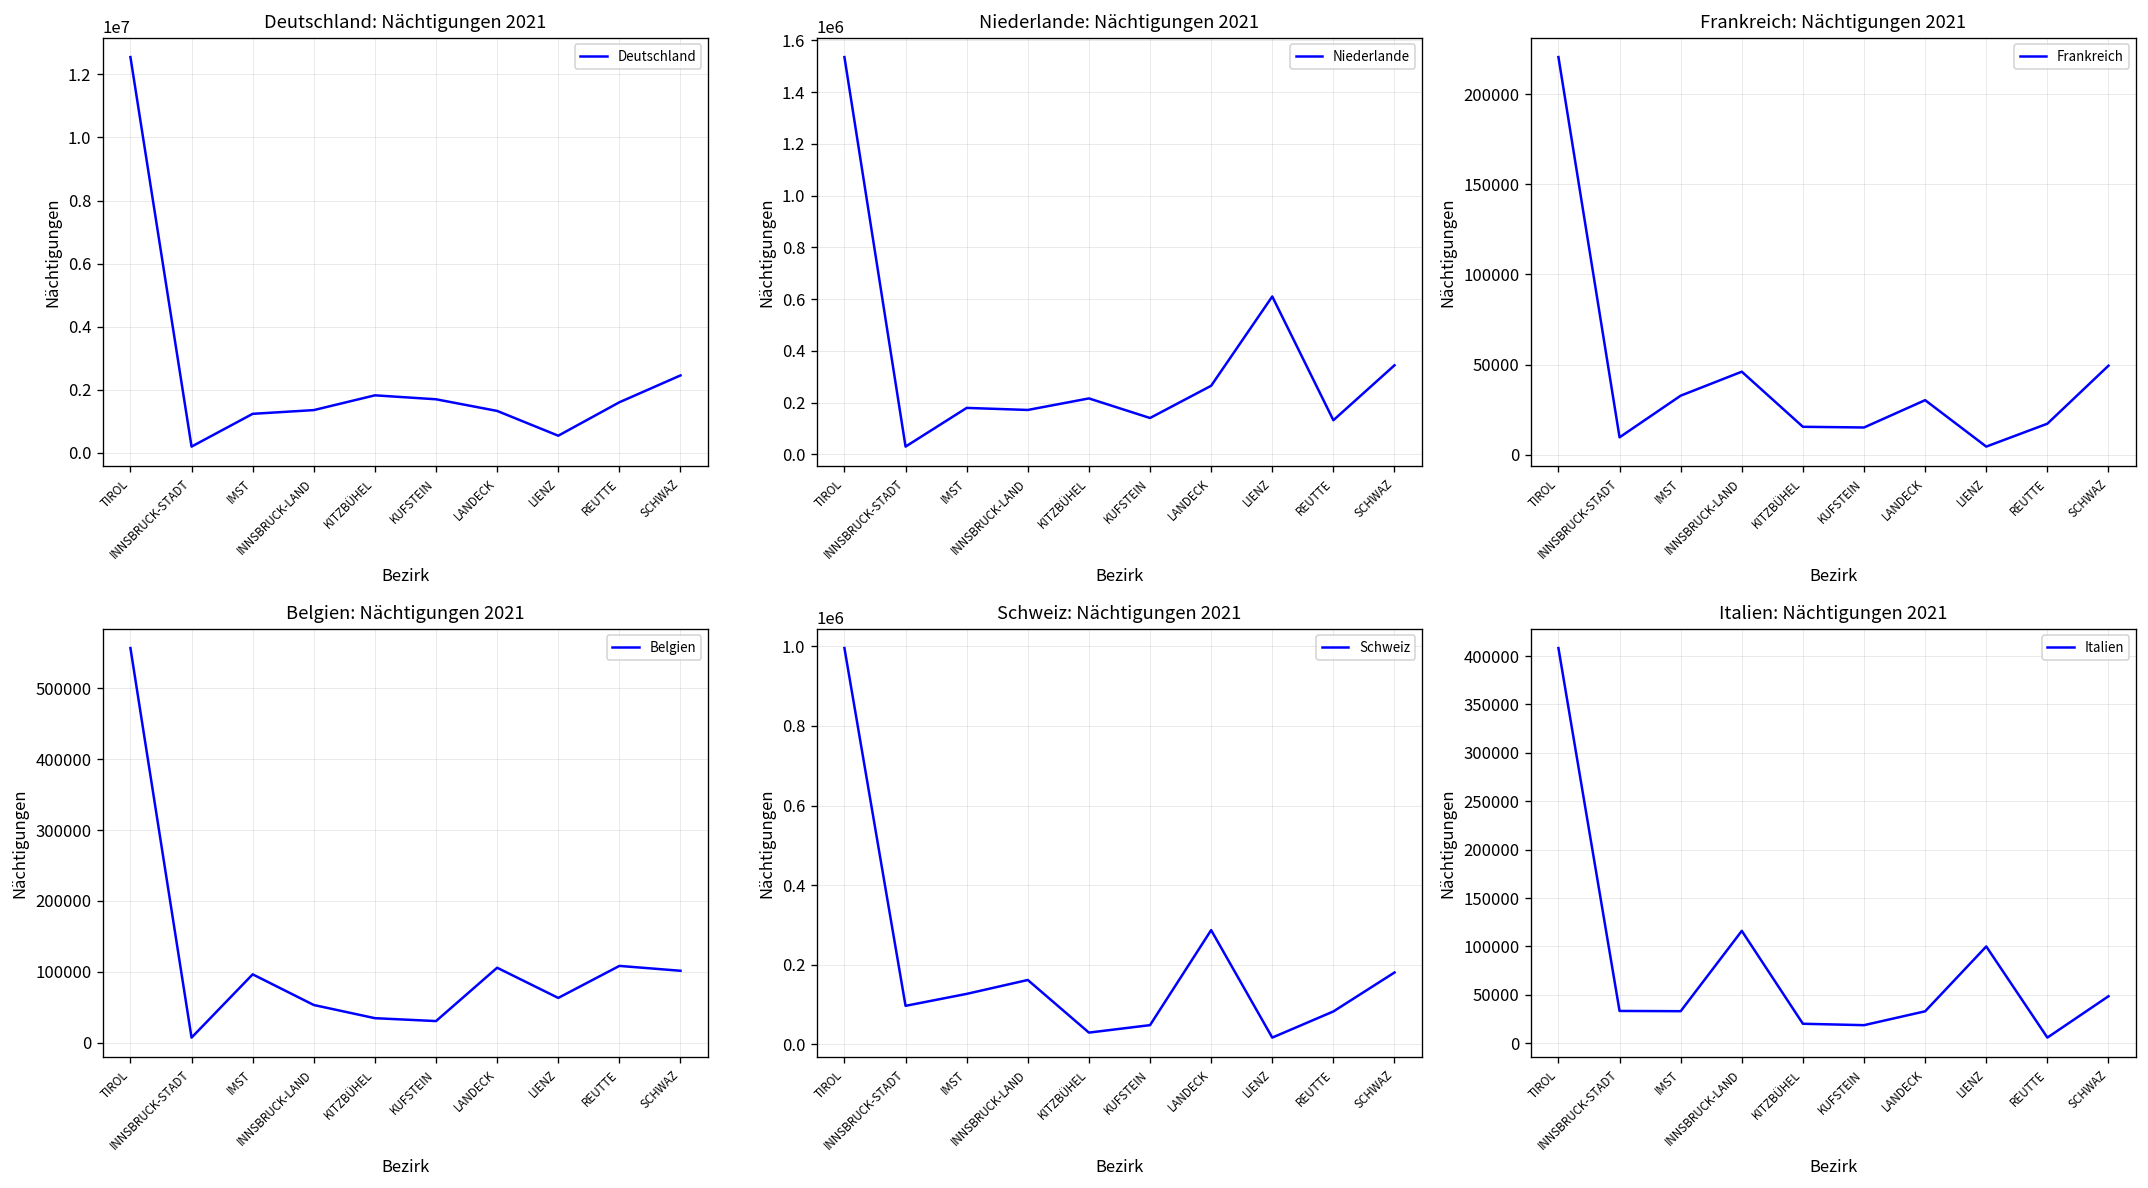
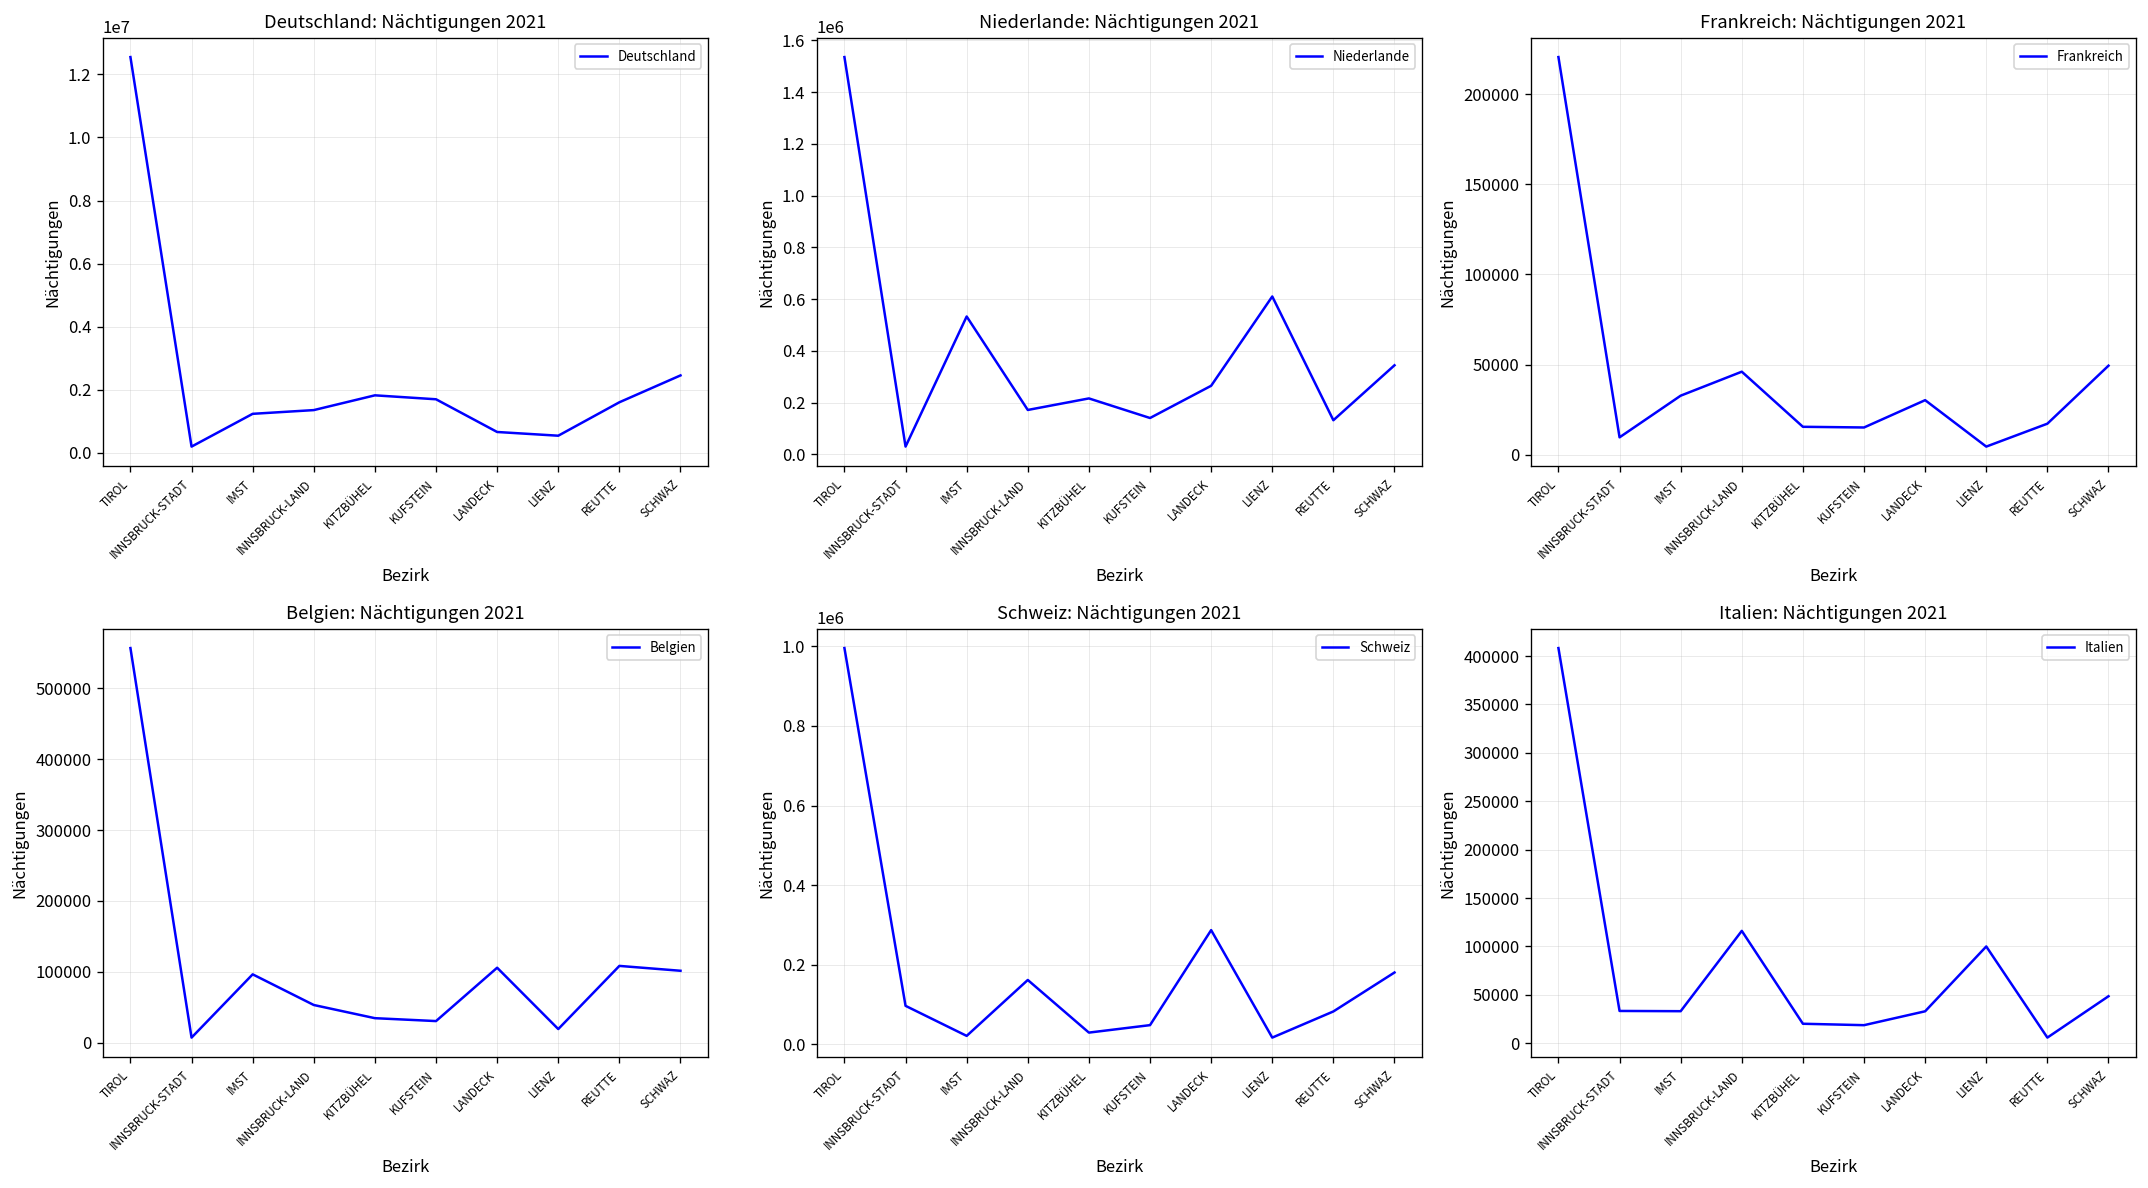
  {
    "Deutschland: Nächtigungen 2021": {
      "TIROL": 12500000,
      "INNSBRUCK-STADT": 200000,
      "IMST": 1200000,
      "INNSBRUCK-LAND": 1400000,
      "KITZBÜHEL": 1800000,
      "KUFSTEIN": 1700000,
-     "LANDECK": 1300000,
+     "LANDECK": 700000,
      "LIENZ": 500000,
      "REUTTE": 1600000,
      "SCHWAZ": 2500000
    },
    "Niederlande: Nächtigungen 2021": {
      "TIROL": 1540000,
      "INNSBRUCK-STADT": 30000,
-     "IMST": 180000,
+     "IMST": 530000,
      "INNSBRUCK-LAND": 170000,
      "KITZBÜHEL": 220000,
      "KUFSTEIN": 140000,
      "LANDECK": 270000,
      "LIENZ": 610000,
      "REUTTE": 130000,
      "SCHWAZ": 340000
    },
    "Frankreich: Nächtigungen 2021": {
      "TIROL": 221000,
      "INNSBRUCK-STADT": 10000,
      "IMST": 33000,
      "INNSBRUCK-LAND": 46000,
      "KITZBÜHEL": 16000,
      "KUFSTEIN": 15000,
      "LANDECK": 30000,
      "LIENZ": 5000,
      "REUTTE": 17000,
      "SCHWAZ": 49000
    },
    "Belgien: Nächtigungen 2021": {
      "TIROL": 560000,
      "INNSBRUCK-STADT": 10000,
      "IMST": 100000,
      "INNSBRUCK-LAND": 50000,
      "KITZBÜHEL": 30000,
      "KUFSTEIN": 30000,
      "LANDECK": 110000,
-     "LIENZ": 60000,
+     "LIENZ": 20000,
      "REUTTE": 110000,
      "SCHWAZ": 100000
    },
    "Schweiz: Nächtigungen 2021": {
      "TIROL": 1000000,
      "INNSBRUCK-STADT": 100000,
-     "IMST": 130000,
+     "IMST": 20000,
      "INNSBRUCK-LAND": 160000,
      "KITZBÜHEL": 30000,
      "KUFSTEIN": 50000,
      "LANDECK": 290000,
      "LIENZ": 20000,
      "REUTTE": 80000,
      "SCHWAZ": 180000
    },
    "Italien: Nächtigungen 2021": {
      "TIROL": 410000,
      "INNSBRUCK-STADT": 30000,
      "IMST": 30000,
      "INNSBRUCK-LAND": 120000,
      "KITZBÜHEL": 20000,
      "KUFSTEIN": 20000,
      "LANDECK": 30000,
      "LIENZ": 100000,
      "REUTTE": 10000,
      "SCHWAZ": 50000
    }
  }
